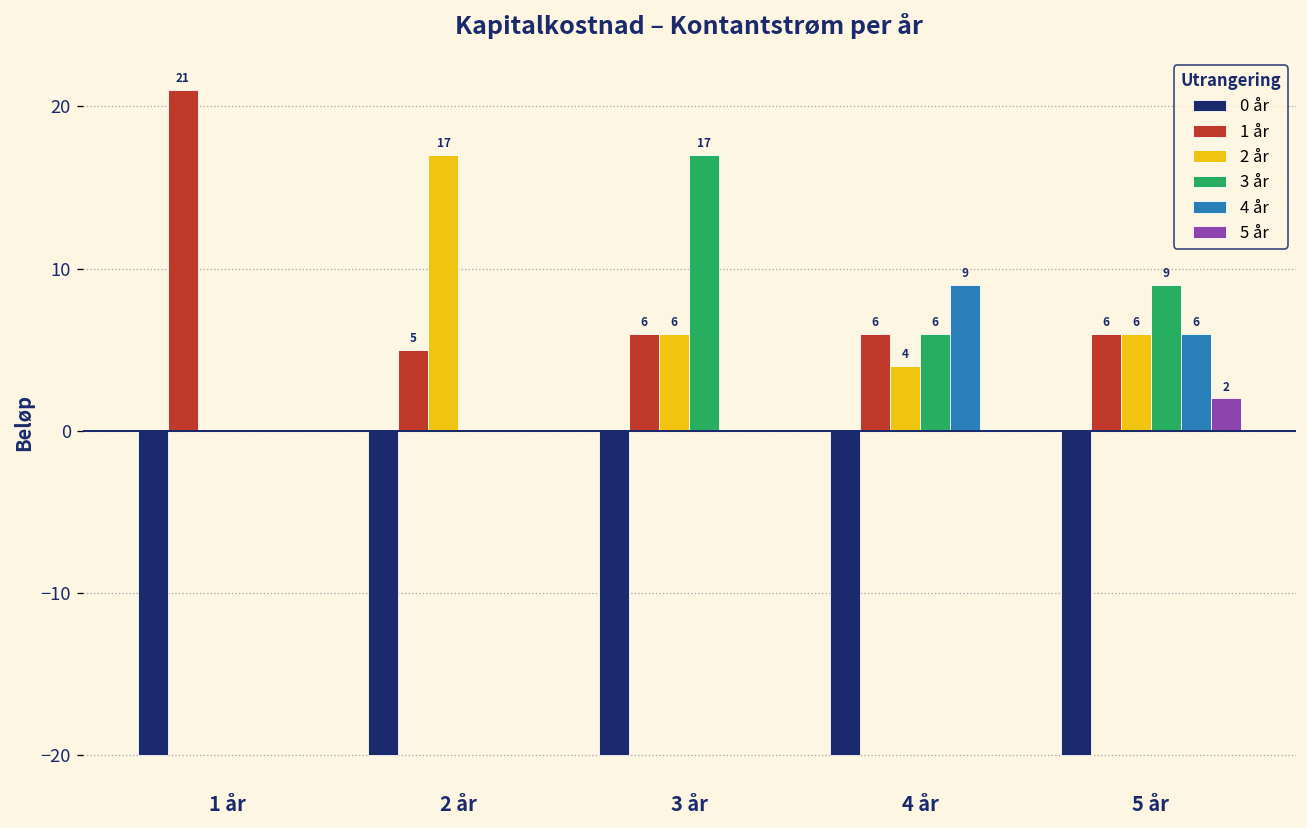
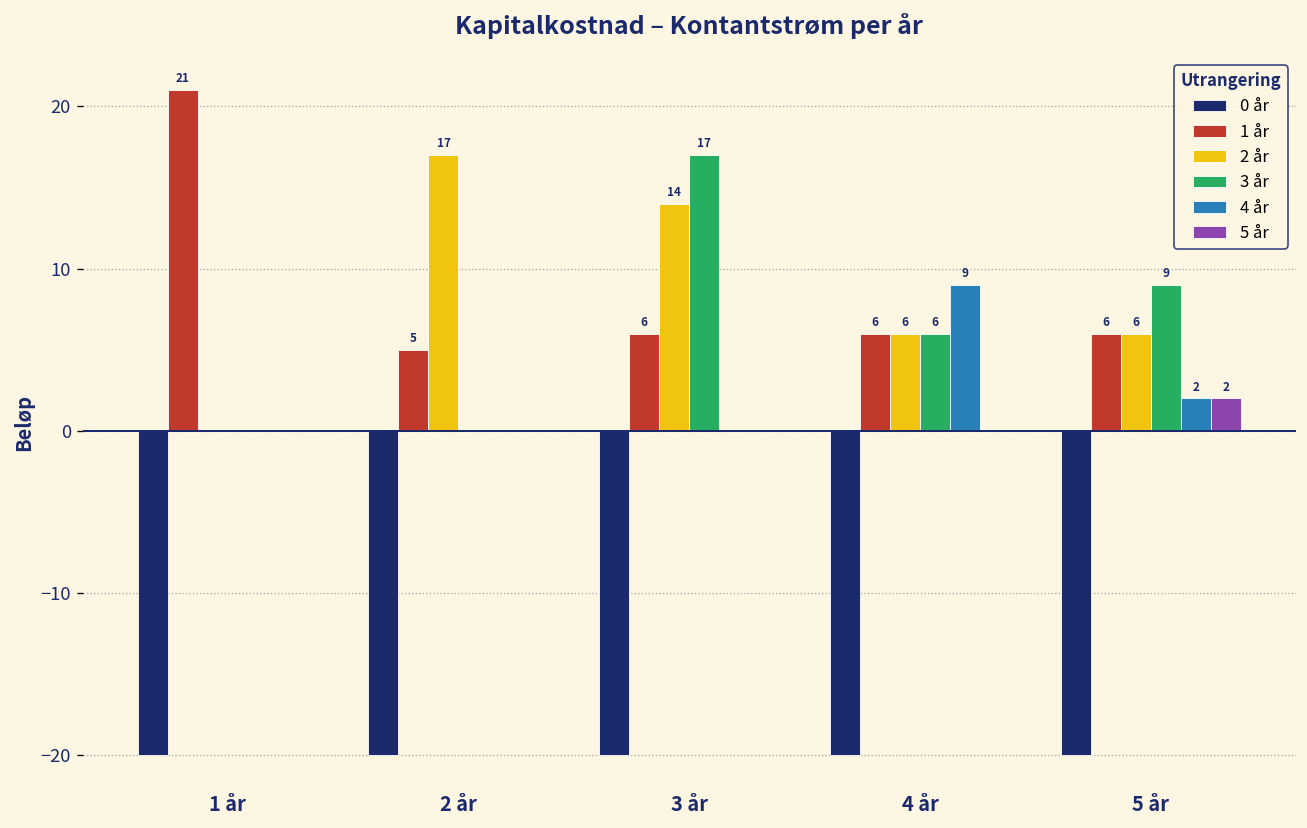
  {
    "0 år": {
      "1 år": -20.0,
      "2 år": -20.0,
      "3 år": -20.0,
      "4 år": -20.0,
      "5 år": -20.0
    },
    "1 år": {
      "1 år": 21,
      "2 år": 5,
      "3 år": 6,
      "4 år": 6,
      "5 år": 6
    },
    "2 år": {
      "2 år": 17,
-     "3 år": 6,
-     "4 år": 4,
+     "3 år": 14,
+     "4 år": 6,
      "5 år": 6
    },
    "3 år": {
      "3 år": 17,
      "4 år": 6,
      "5 år": 9
    },
    "4 år": {
      "4 år": 9,
-     "5 år": 6
+     "5 år": 2
    },
    "5 år": {
      "5 år": 2
    }
  }
